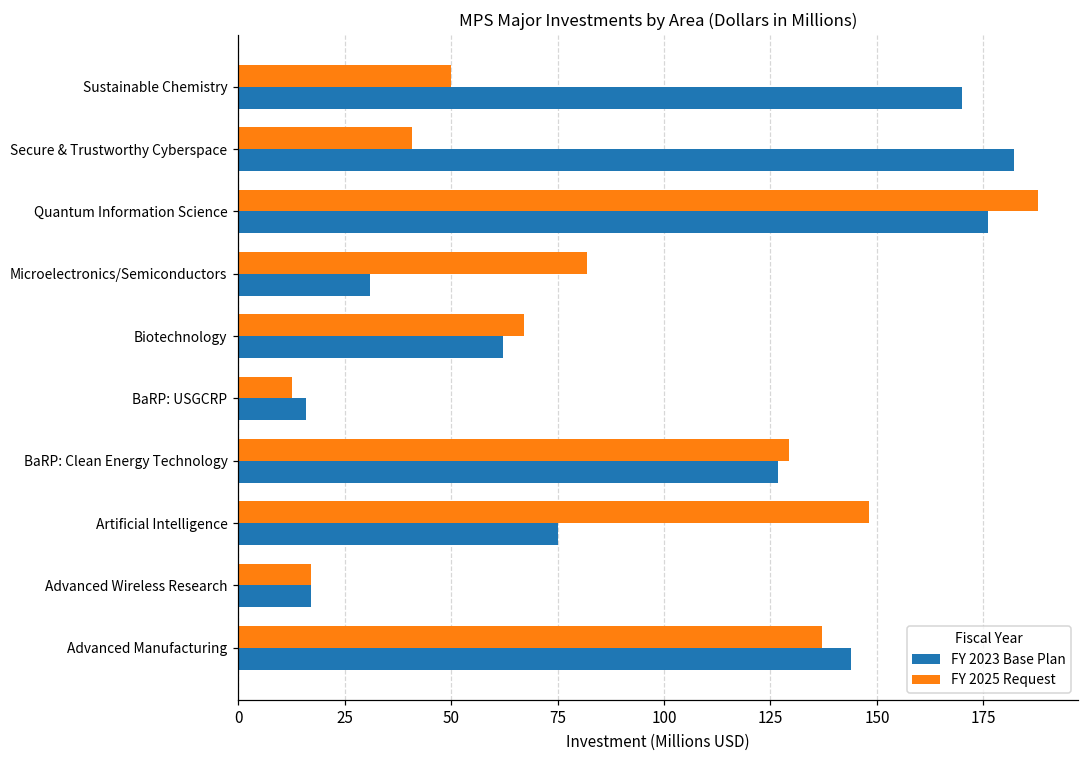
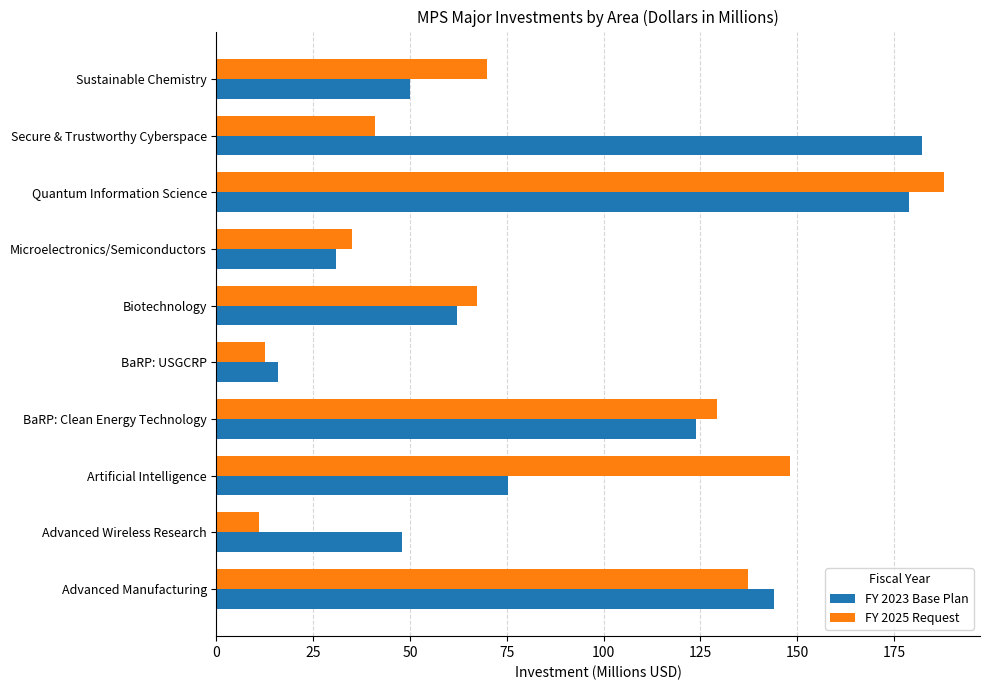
  {
    "FY 2023 Base Plan": {
-     "Sustainable Chemistry": 170,
+     "Sustainable Chemistry": 50,
      "Secure & Trustworthy Cyberspace": 182,
-     "Quantum Information Science": 176,
+     "Quantum Information Science": 179,
      "Microelectronics/Semiconductors": 31,
      "Biotechnology": 62,
      "BaRP: USGCRP": 16,
-     "BaRP: Clean Energy Technology": 127,
+     "BaRP: Clean Energy Technology": 124,
      "Artificial Intelligence": 75,
-     "Advanced Wireless Research": 17,
+     "Advanced Wireless Research": 48,
      "Advanced Manufacturing": 144
    },
    "FY 2025 Request": {
-     "Sustainable Chemistry": 50,
+     "Sustainable Chemistry": 70,
      "Secure & Trustworthy Cyberspace": 41,
      "Quantum Information Science": 188,
-     "Microelectronics/Semiconductors": 82,
+     "Microelectronics/Semiconductors": 35,
      "Biotechnology": 67,
      "BaRP: USGCRP": 13,
      "BaRP: Clean Energy Technology": 129,
      "Artificial Intelligence": 148,
-     "Advanced Wireless Research": 17,
+     "Advanced Wireless Research": 11,
      "Advanced Manufacturing": 137
    }
  }
